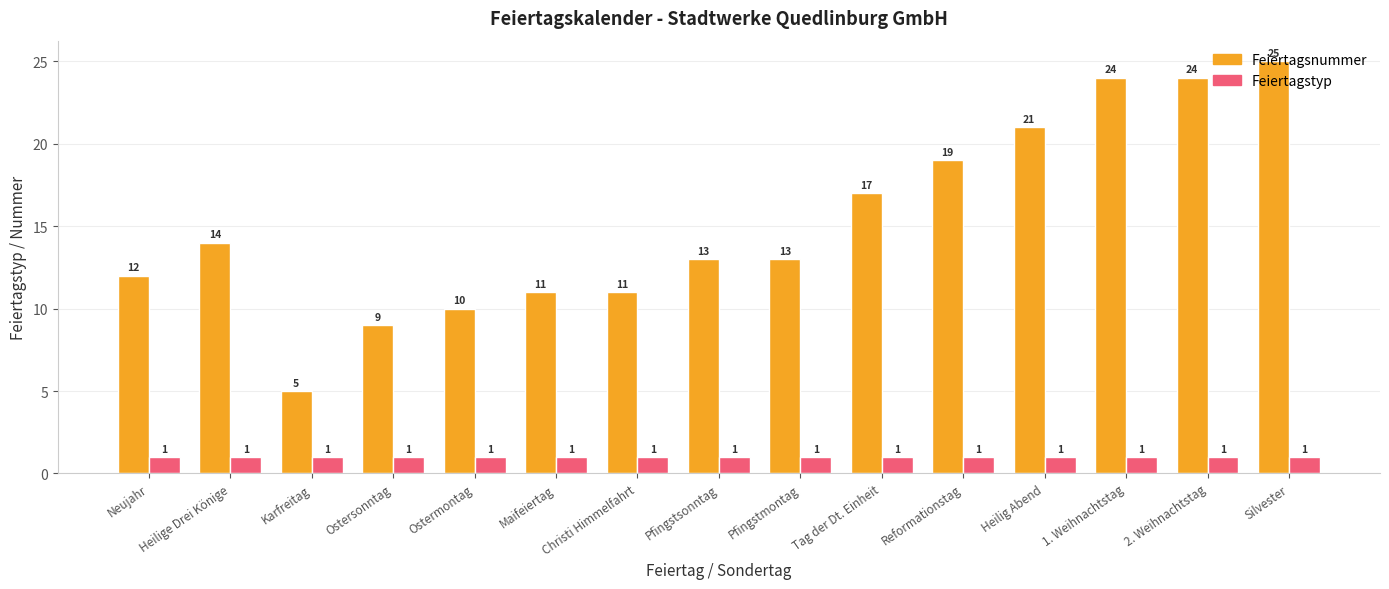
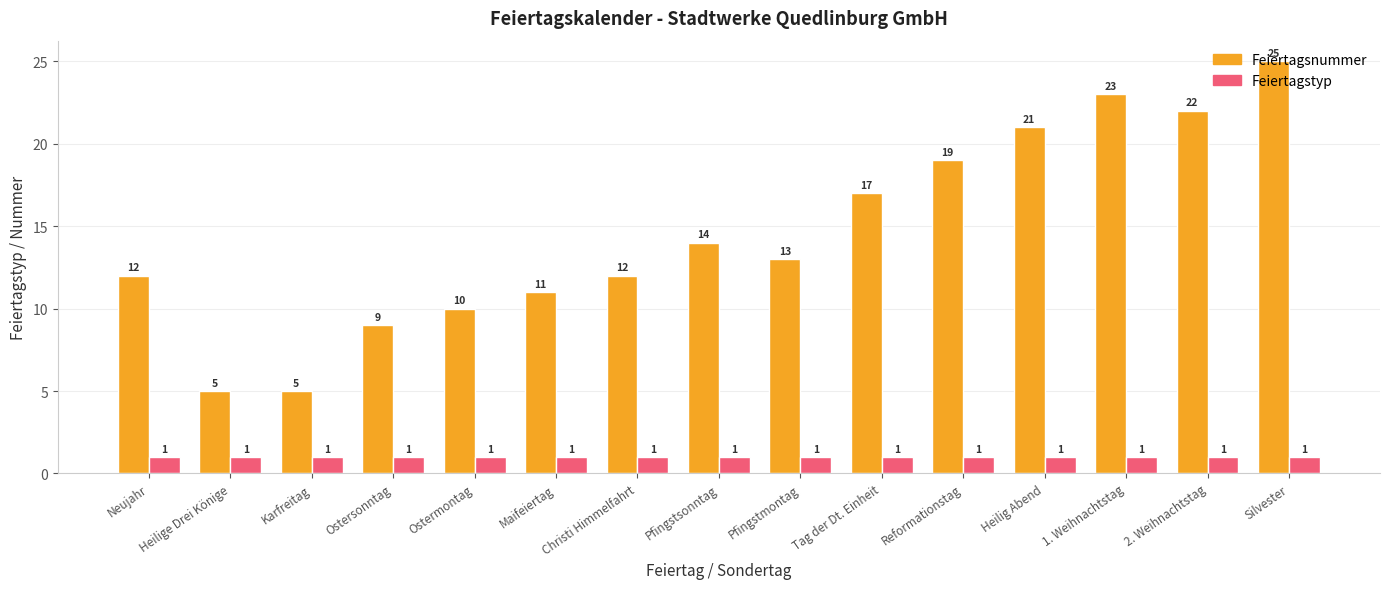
  {
    "Feiertagsnummer": {
      "Neujahr": 12,
-     "Heilige Drei Könige": 14,
+     "Heilige Drei Könige": 5,
      "Karfreitag": 5,
      "Ostersonntag": 9,
      "Ostermontag": 10,
      "Maifeiertag": 11,
-     "Christi Himmelfahrt": 11,
-     "Pfingstsonntag": 13,
+     "Christi Himmelfahrt": 12,
+     "Pfingstsonntag": 14,
      "Pfingstmontag": 13,
      "Tag der Dt. Einheit": 17,
      "Reformationstag": 19,
      "Heilig Abend": 21,
-     "1. Weihnachtstag": 24,
-     "2. Weihnachtstag": 24,
+     "1. Weihnachtstag": 23,
+     "2. Weihnachtstag": 22,
      "Silvester": 25
    },
    "Feiertagstyp": {
      "Neujahr": 1,
      "Heilige Drei Könige": 1,
      "Karfreitag": 1,
      "Ostersonntag": 1,
      "Ostermontag": 1,
      "Maifeiertag": 1,
      "Christi Himmelfahrt": 1,
      "Pfingstsonntag": 1,
      "Pfingstmontag": 1,
      "Tag der Dt. Einheit": 1,
      "Reformationstag": 1,
      "Heilig Abend": 1,
      "1. Weihnachtstag": 1,
      "2. Weihnachtstag": 1,
      "Silvester": 1
    }
  }
